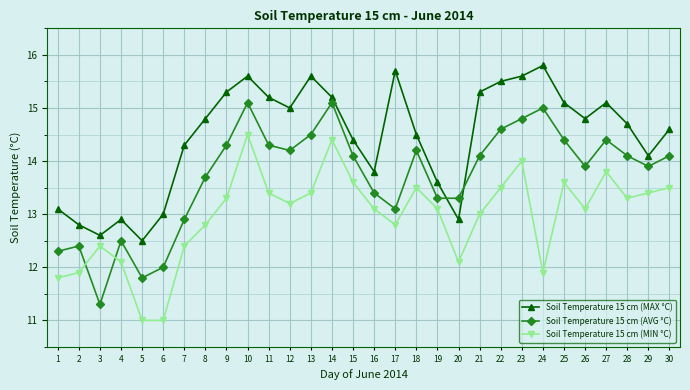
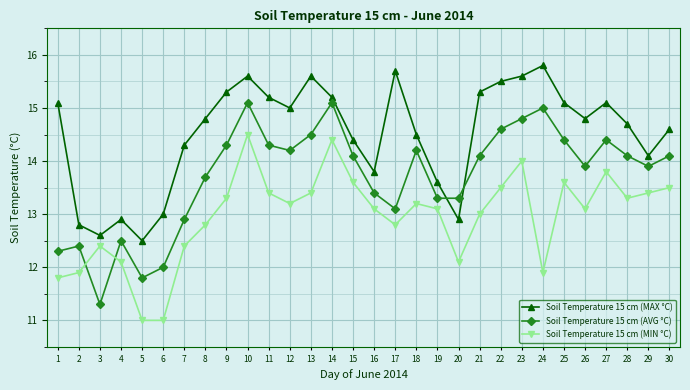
  {
    "Soil Temperature 15 cm (MAX °C)": {
-     "1": 13.1,
+     "1": 15.1,
      "2": 12.8,
      "3": 12.6,
      "4": 12.9,
      "5": 12.5,
      "6": 13.0,
      "7": 14.3,
      "8": 14.8,
      "9": 15.3,
      "10": 15.6,
      "11": 15.2,
      "12": 15.0,
      "13": 15.6,
      "14": 15.2,
      "15": 14.4,
      "16": 13.8,
      "17": 15.7,
      "18": 14.5,
      "19": 13.6,
      "20": 12.9,
      "21": 15.3,
      "22": 15.5,
      "23": 15.6,
      "24": 15.8,
      "25": 15.1,
      "26": 14.8,
      "27": 15.1,
      "28": 14.7,
      "29": 14.1,
      "30": 14.6
    },
    "Soil Temperature 15 cm (AVG °C)": {
      "1": 12.3,
      "2": 12.4,
      "3": 11.3,
      "4": 12.5,
      "5": 11.8,
      "6": 12.0,
      "7": 12.9,
      "8": 13.7,
      "9": 14.3,
      "10": 15.1,
      "11": 14.3,
      "12": 14.2,
      "13": 14.5,
      "14": 15.1,
      "15": 14.1,
      "16": 13.4,
      "17": 13.1,
      "18": 14.2,
      "19": 13.3,
      "20": 13.3,
      "21": 14.1,
      "22": 14.6,
      "23": 14.8,
      "24": 15.0,
      "25": 14.4,
      "26": 13.9,
      "27": 14.4,
      "28": 14.1,
      "29": 13.9,
      "30": 14.1
    },
    "Soil Temperature 15 cm (MIN °C)": {
      "1": 11.8,
      "2": 11.9,
      "3": 12.4,
      "4": 12.1,
      "5": 11.0,
      "6": 11.0,
      "7": 12.4,
      "8": 12.8,
      "9": 13.3,
      "10": 14.5,
      "11": 13.4,
      "12": 13.2,
      "13": 13.4,
      "14": 14.4,
      "15": 13.6,
      "16": 13.1,
      "17": 12.8,
-     "18": 13.5,
+     "18": 13.2,
      "19": 13.1,
      "20": 12.1,
      "21": 13.0,
      "22": 13.5,
      "23": 14.0,
      "24": 11.9,
      "25": 13.6,
      "26": 13.1,
      "27": 13.8,
      "28": 13.3,
      "29": 13.4,
      "30": 13.5
    }
  }
